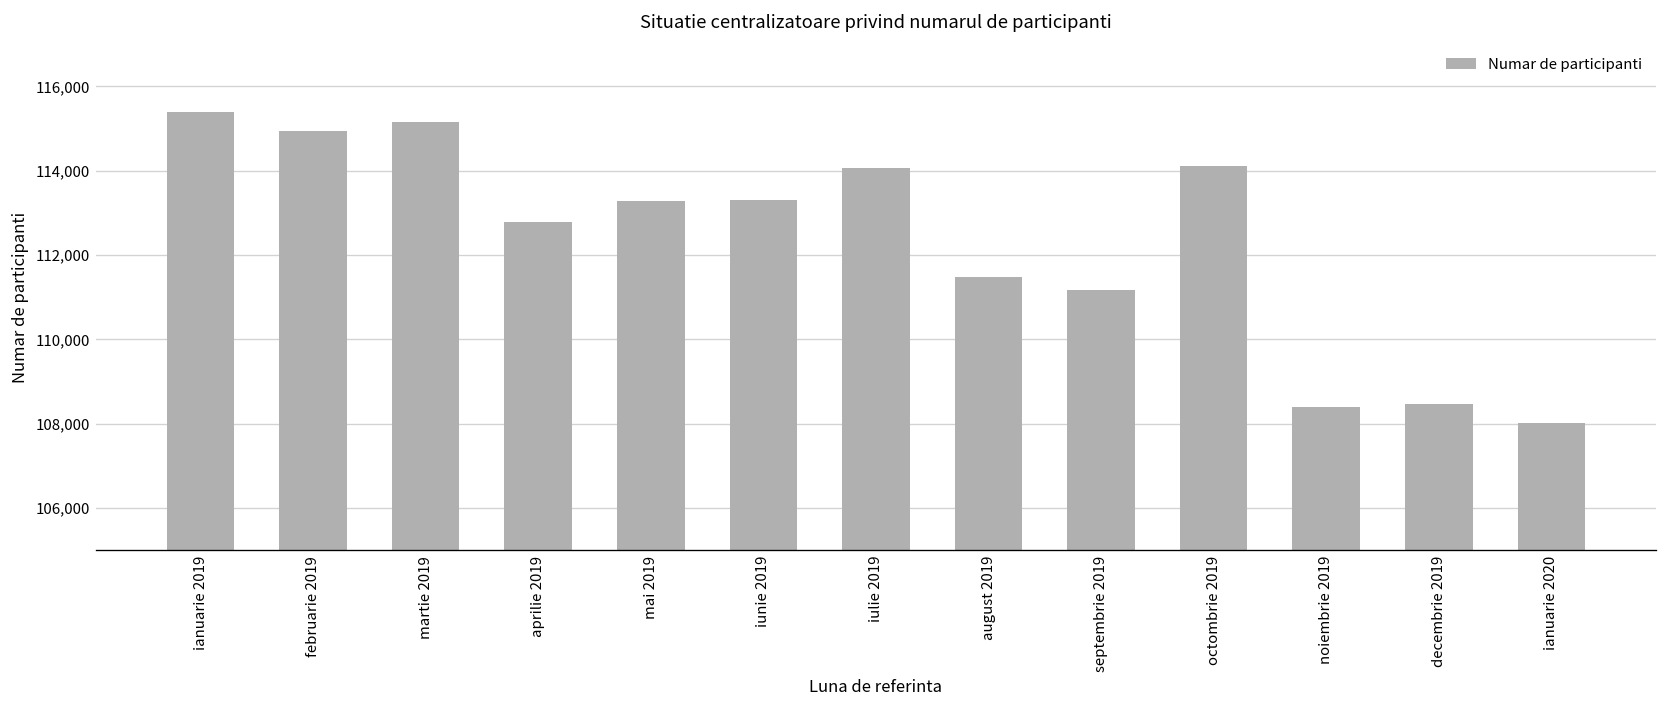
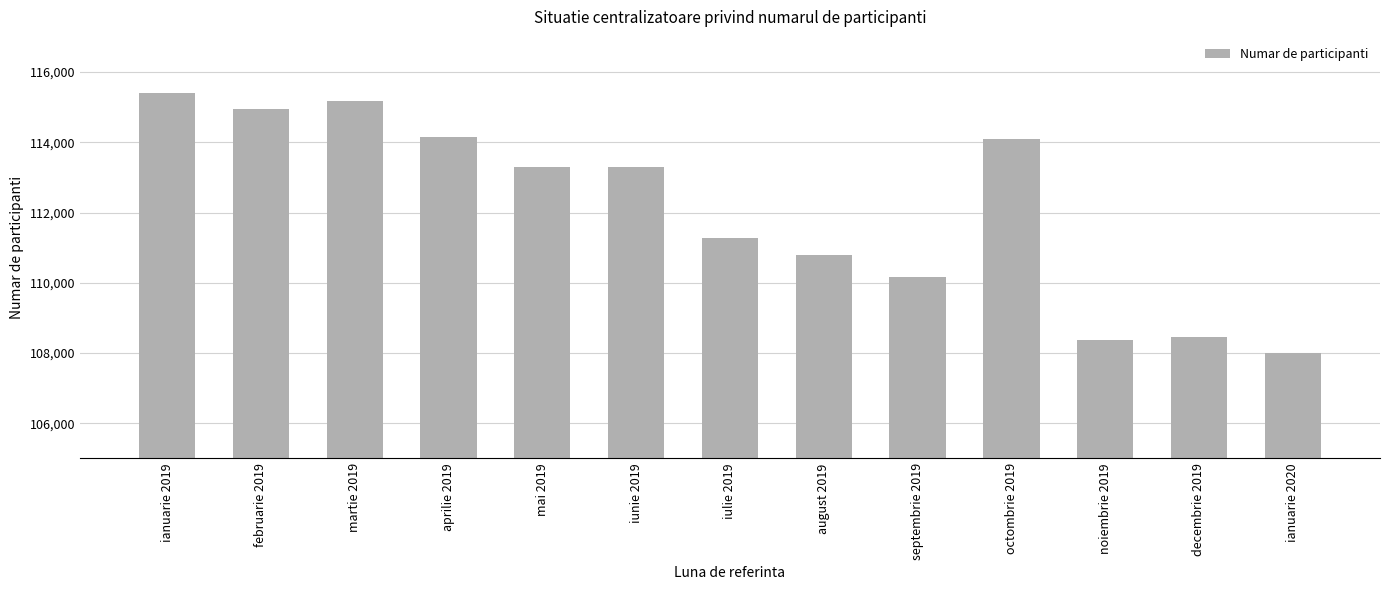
  {
    "ianuarie 2019": "115,400",
    "februarie 2019": "115,000",
    "martie 2019": "115,200",
-   "aprilie 2019": "112,800",
+   "aprilie 2019": "114,100",
    "mai 2019": "113,300",
    "iunie 2019": "113,300",
-   "iulie 2019": "114,100",
-   "august 2019": "111,500",
-   "septembrie 2019": "111,200",
+   "iulie 2019": "111,300",
+   "august 2019": "110,800",
+   "septembrie 2019": "110,200",
    "octombrie 2019": "114,100",
    "noiembrie 2019": "108,400",
    "decembrie 2019": "108,500",
    "ianuarie 2020": "108,000"
  }
